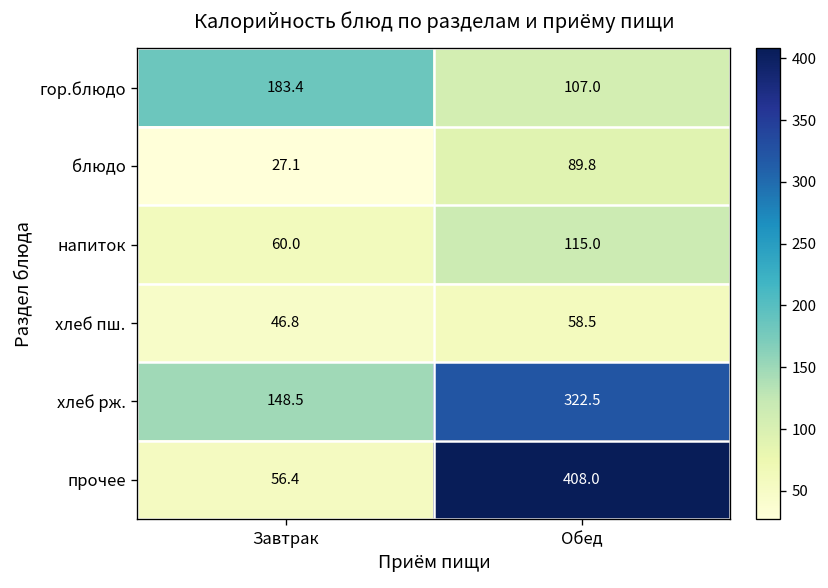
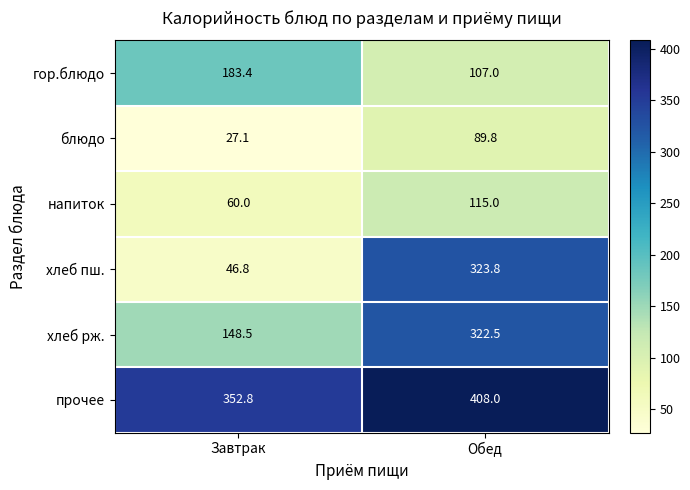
  {
    "гор.блюдо": {
      "Завтрак": 183.4,
      "Обед": 107.0
    },
    "блюдо": {
      "Завтрак": 27.1,
      "Обед": 89.8
    },
    "напиток": {
      "Завтрак": 60.0,
      "Обед": 115.0
    },
    "хлеб пш.": {
      "Завтрак": 46.8,
-     "Обед": 58.5
+     "Обед": 323.8
    },
    "хлеб рж.": {
      "Завтрак": 148.5,
      "Обед": 322.5
    },
    "прочее": {
-     "Завтрак": 56.4,
+     "Завтрак": 352.8,
      "Обед": 408.0
    }
  }
